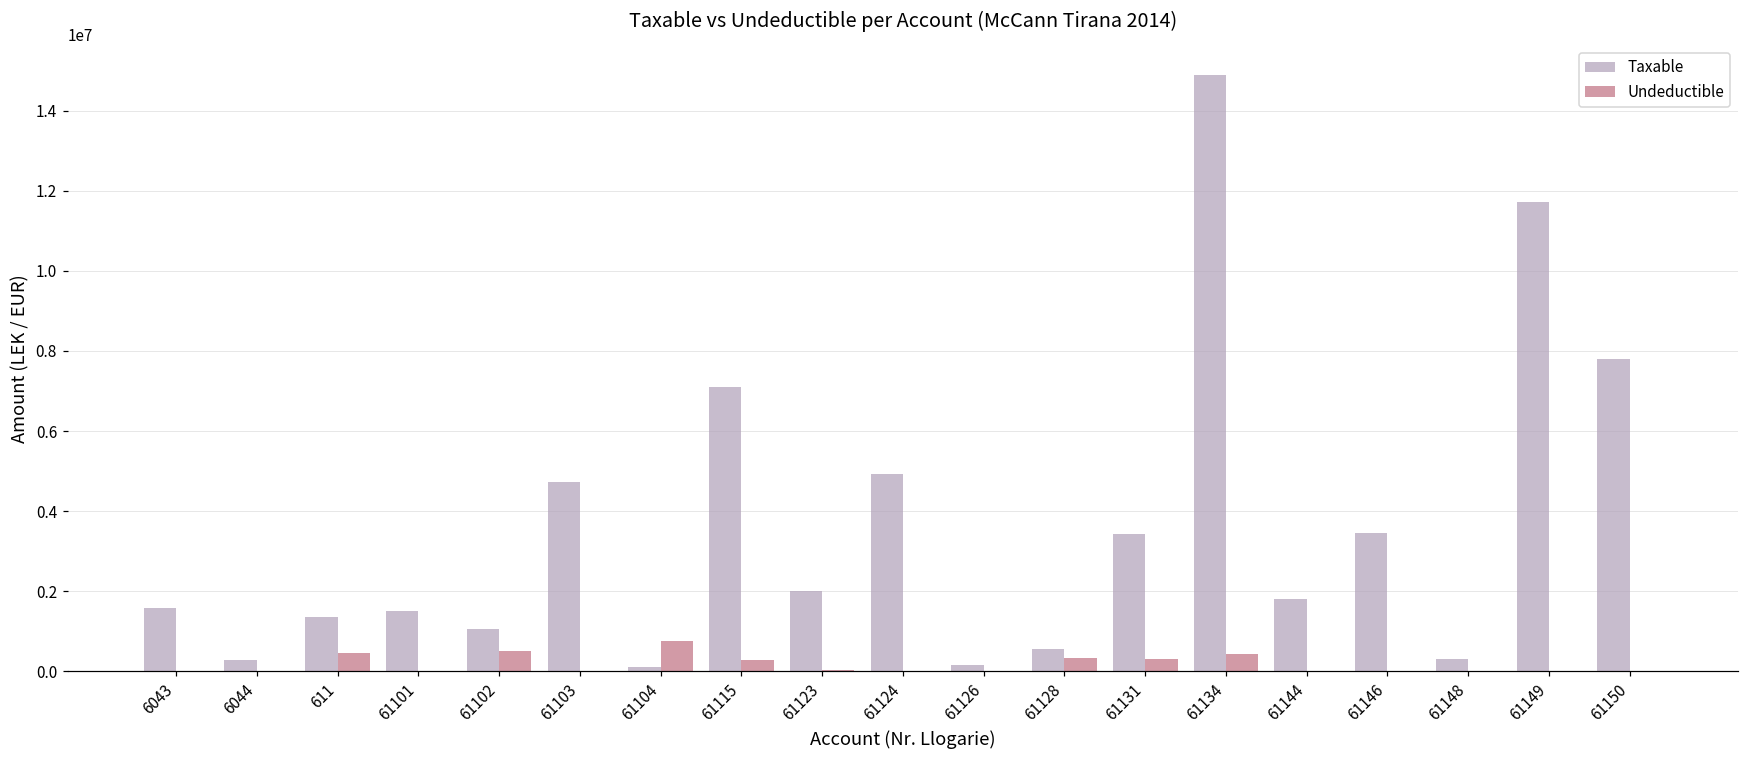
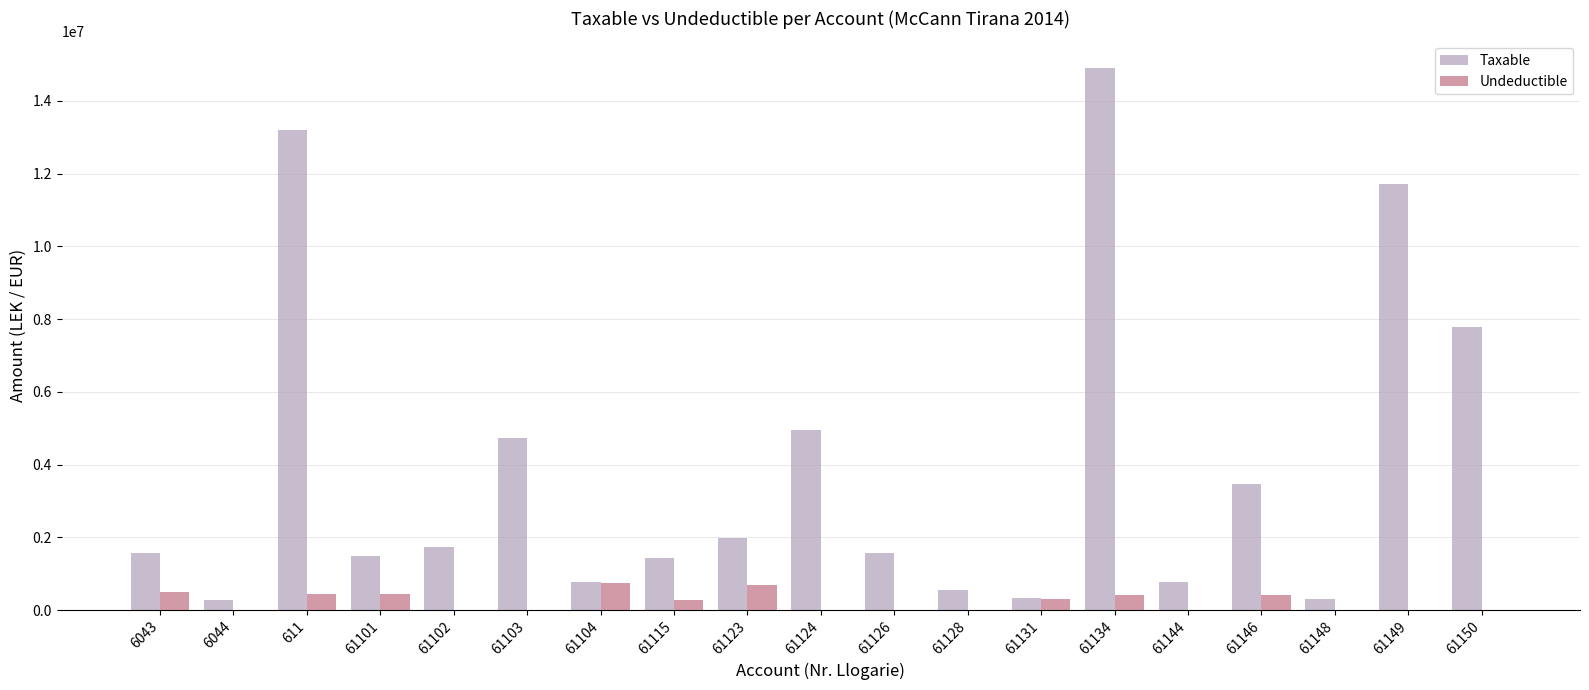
  {
    "Taxable": {
      "6043": 1600000,
      "6044": 300000,
-     "611": 1400000,
+     "611": 13200000,
      "61101": 1500000,
-     "61102": 1100000,
+     "61102": 1700000,
      "61103": 4700000,
-     "61104": 100000,
-     "61115": 7100000,
+     "61104": 800000,
+     "61115": 1400000,
      "61123": 2000000,
      "61124": 4900000,
-     "61126": 200000,
+     "61126": 1600000,
      "61128": 600000,
-     "61131": 3400000,
+     "61131": 300000,
      "61134": 14900000,
-     "61144": 1800000,
+     "61144": 800000,
      "61146": 3500000,
      "61148": 300000,
      "61149": 11700000,
      "61150": 7800000
    },
    "Undeductible": {
-     "6043": 0,
+     "6043": 500000,
      "611": 400000,
-     "61101": 0,
-     "61102": 500000,
+     "61101": 500000,
+     "61102": 0,
      "61104": 800000,
      "61115": 300000,
-     "61123": 0,
+     "61123": 700000,
      "61124": 0,
-     "61128": 300000,
+     "61128": 0,
      "61131": 300000,
      "61134": 400000,
      "61144": 0,
-     "61146": 0,
+     "61146": 400000,
      "61148": 0,
      "61149": 0,
      "61150": 0
    }
  }
